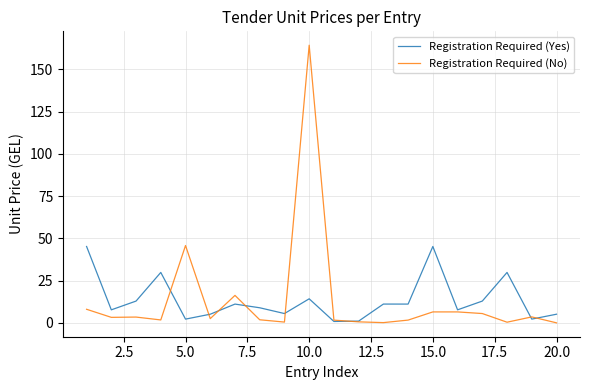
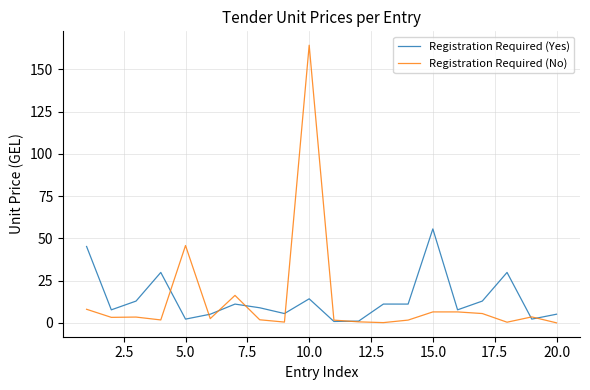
  {
    "Registration Required (Yes)": {
      "5.0": 2,
      "10.0": 14,
-     "15.0": 45,
+     "15.0": 56,
      "20.0": 5
    },
    "Registration Required (No)": {
      "5.0": 46,
      "10.0": 164,
      "15.0": 7,
      "20.0": 0
    }
  }
